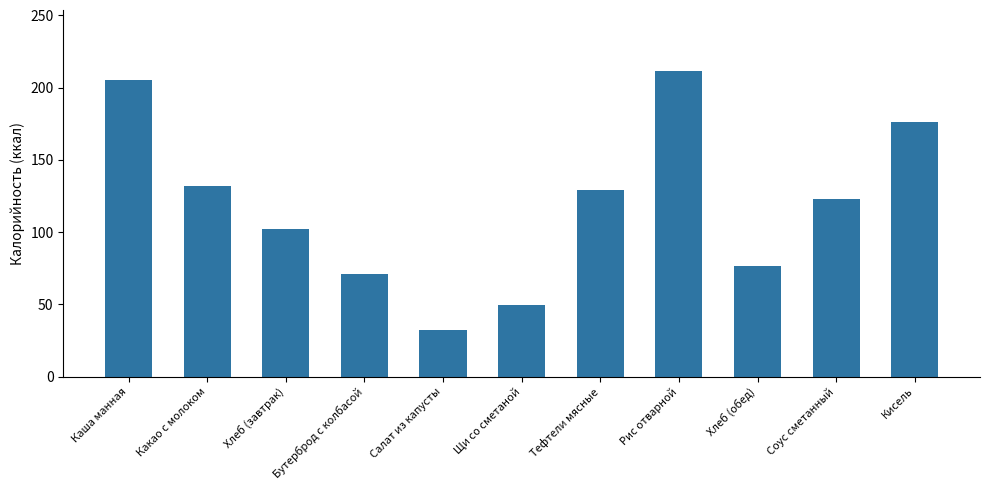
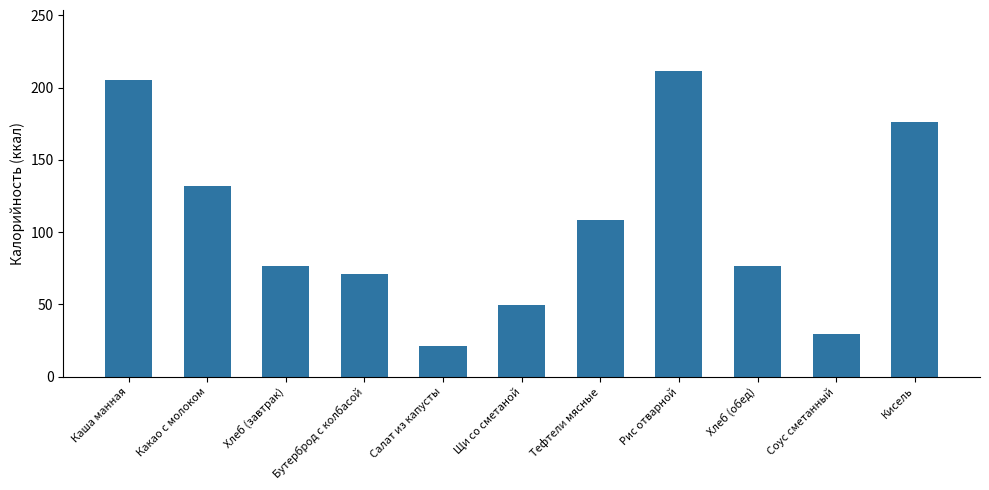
  {
    "Каша манная": 205,
    "Какао с молоком": 132,
-   "Хлеб (завтрак)": 102,
+   "Хлеб (завтрак)": 77,
    "Бутерброд с колбасой": 71,
-   "Салат из капусты": 33,
+   "Салат из капусты": 21,
    "Щи со сметаной": 49,
-   "Тефтели мясные": 129,
+   "Тефтели мясные": 108,
    "Рис отварной": 211,
    "Хлеб (обед)": 77,
-   "Соус сметанный": 123,
+   "Соус сметанный": 30,
    "Кисель": 176
  }
